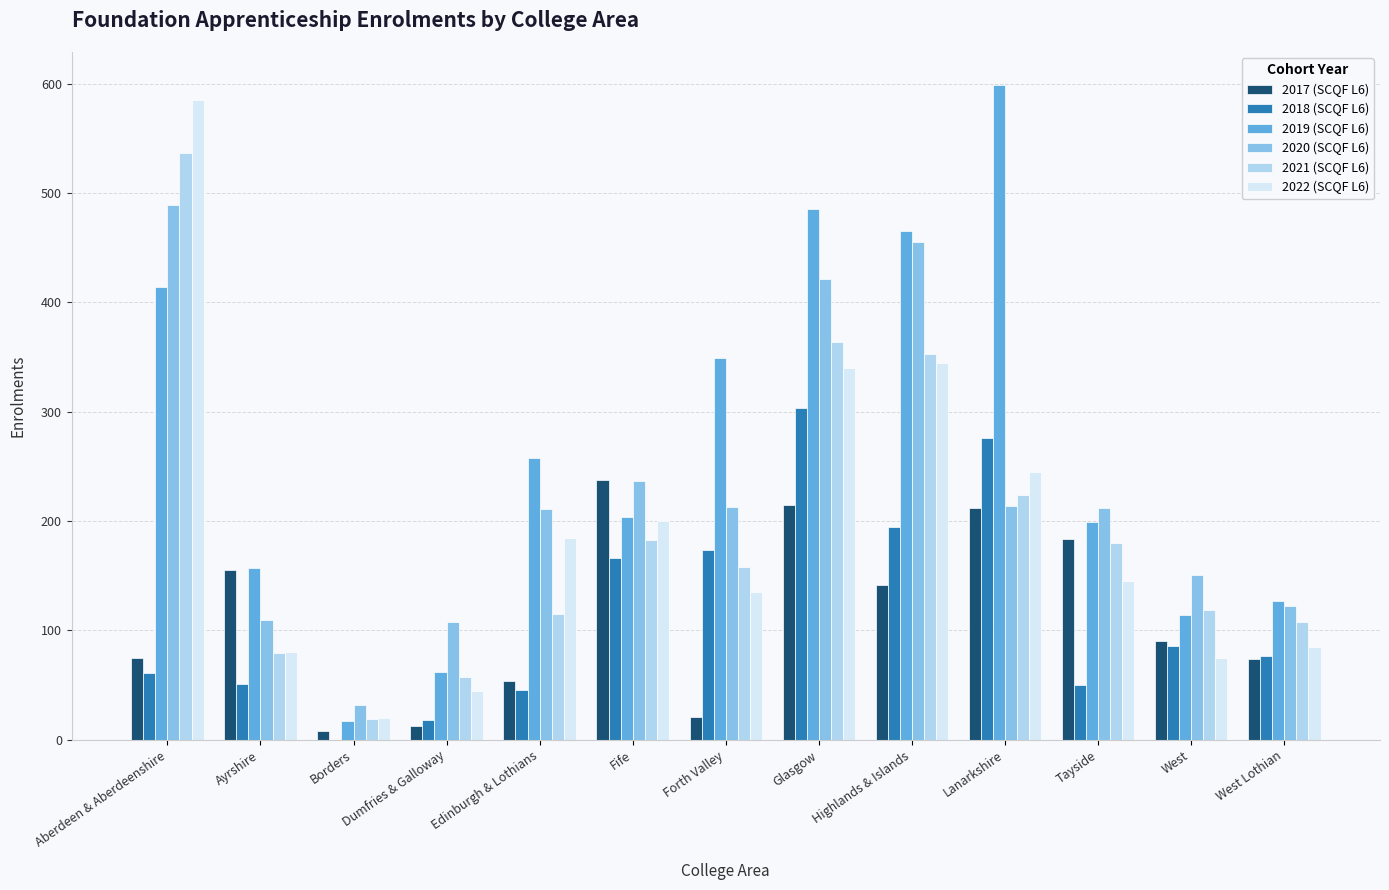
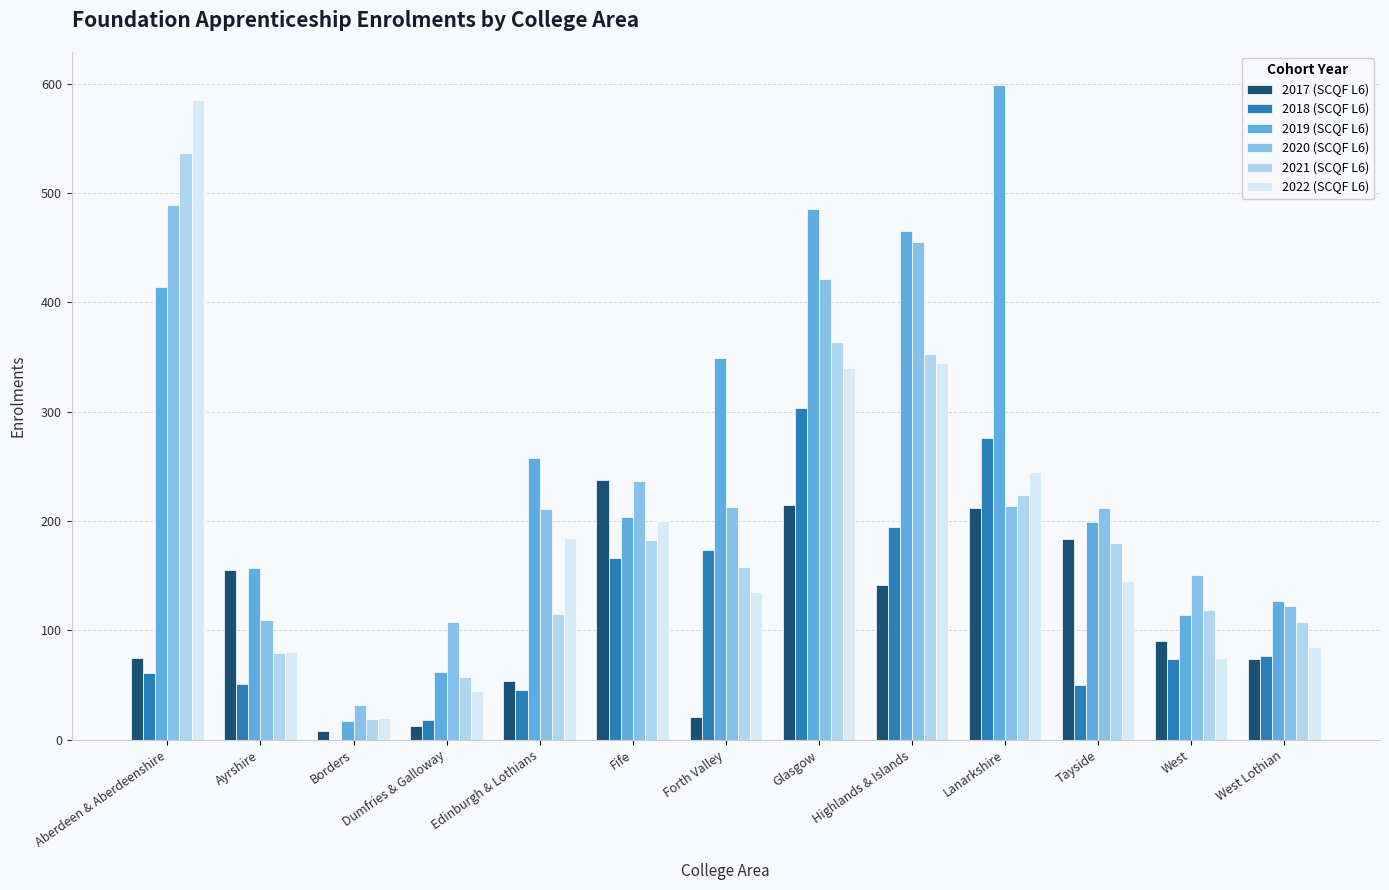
  {
    "2017 (SCQF L6)": {
      "Aberdeen & Aberdeenshire": 75,
      "Ayrshire": 155,
      "Borders": 8,
      "Dumfries & Galloway": 13,
      "Edinburgh & Lothians": 54,
      "Fife": 238,
      "Forth Valley": 21,
      "Glasgow": 215,
      "Highlands & Islands": 142,
      "Lanarkshire": 212,
      "Tayside": 184,
      "West": 90,
      "West Lothian": 74
    },
    "2018 (SCQF L6)": {
      "Aberdeen & Aberdeenshire": 61,
      "Ayrshire": 51,
      "Borders": 0,
      "Dumfries & Galloway": 18,
      "Edinburgh & Lothians": 46,
      "Fife": 166,
      "Forth Valley": 174,
      "Glasgow": 303,
      "Highlands & Islands": 195,
      "Lanarkshire": 276,
      "Tayside": 50,
-     "West": 86,
+     "West": 74,
      "West Lothian": 77
    }
  }
